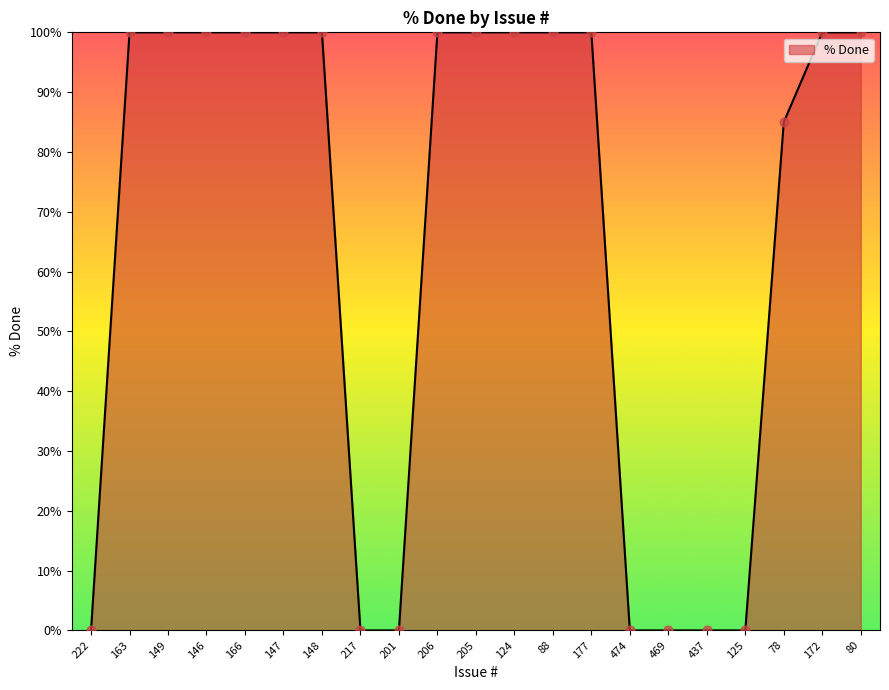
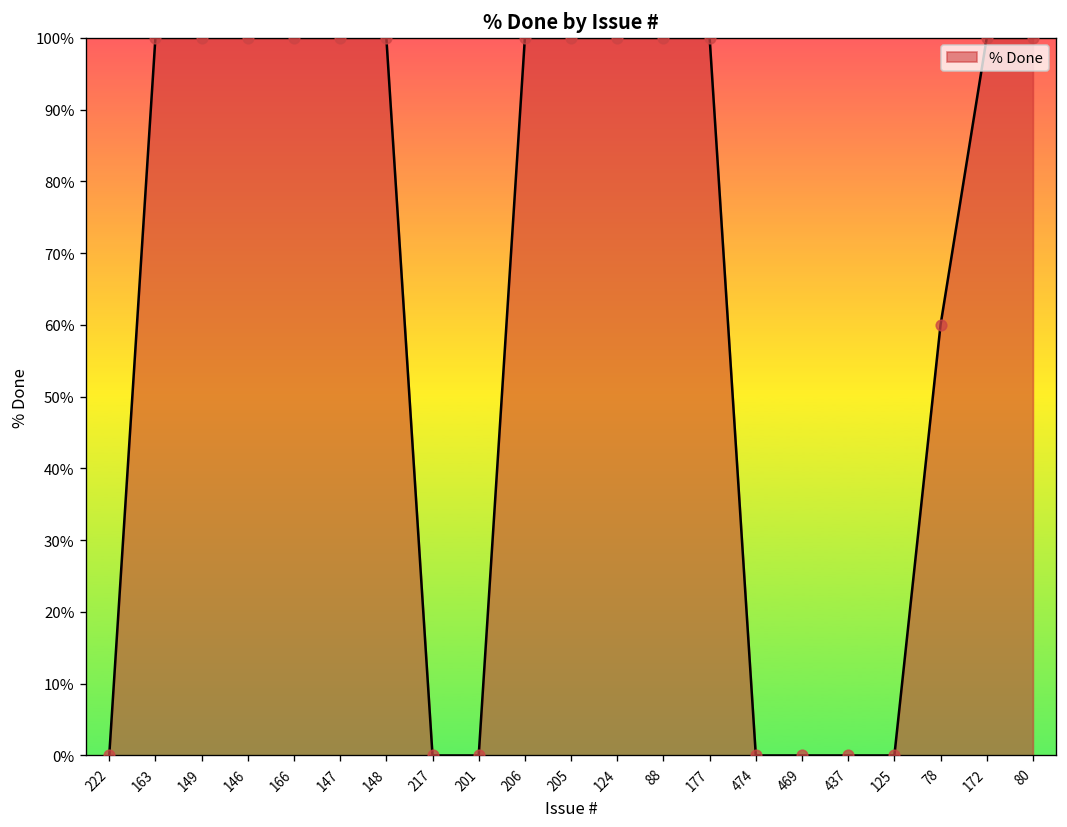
  {
    "222": "0%",
    "163": "100%",
    "149": "100%",
    "146": "100%",
    "166": "100%",
    "147": "100%",
    "148": "100%",
    "217": "0%",
    "201": "0%",
    "206": "100%",
    "205": "100%",
    "124": "100%",
    "88": "100%",
    "177": "100%",
    "474": "0%",
    "469": "0%",
    "437": "0%",
    "125": "0%",
-   "78": "85%",
+   "78": "60%",
    "172": "100%",
    "80": "100%"
  }
